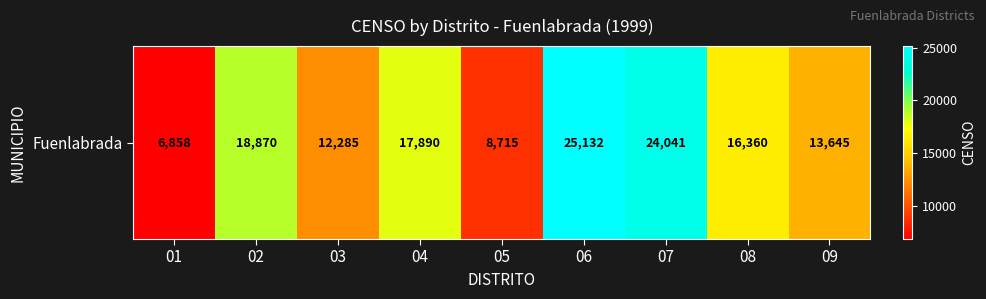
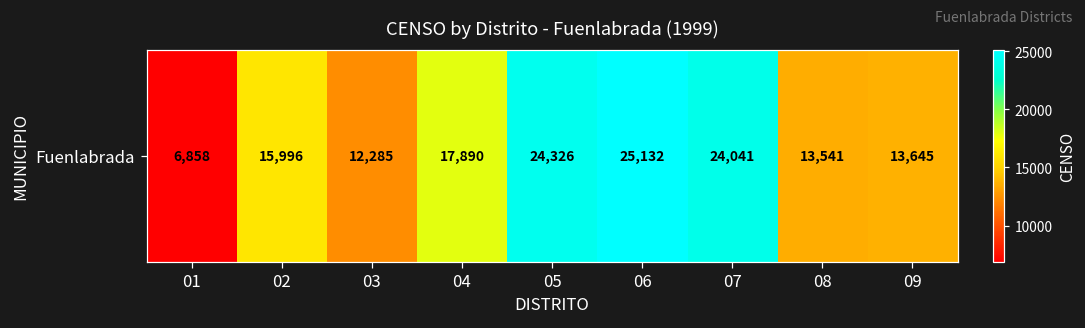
  {
    "Fuenlabrada": {
      "01": "6,858",
-     "02": "18,870",
+     "02": "15,996",
      "03": "12,285",
      "04": "17,890",
-     "05": "8,715",
+     "05": "24,326",
      "06": "25,132",
      "07": "24,041",
-     "08": "16,360",
+     "08": "13,541",
      "09": "13,645"
    }
  }
